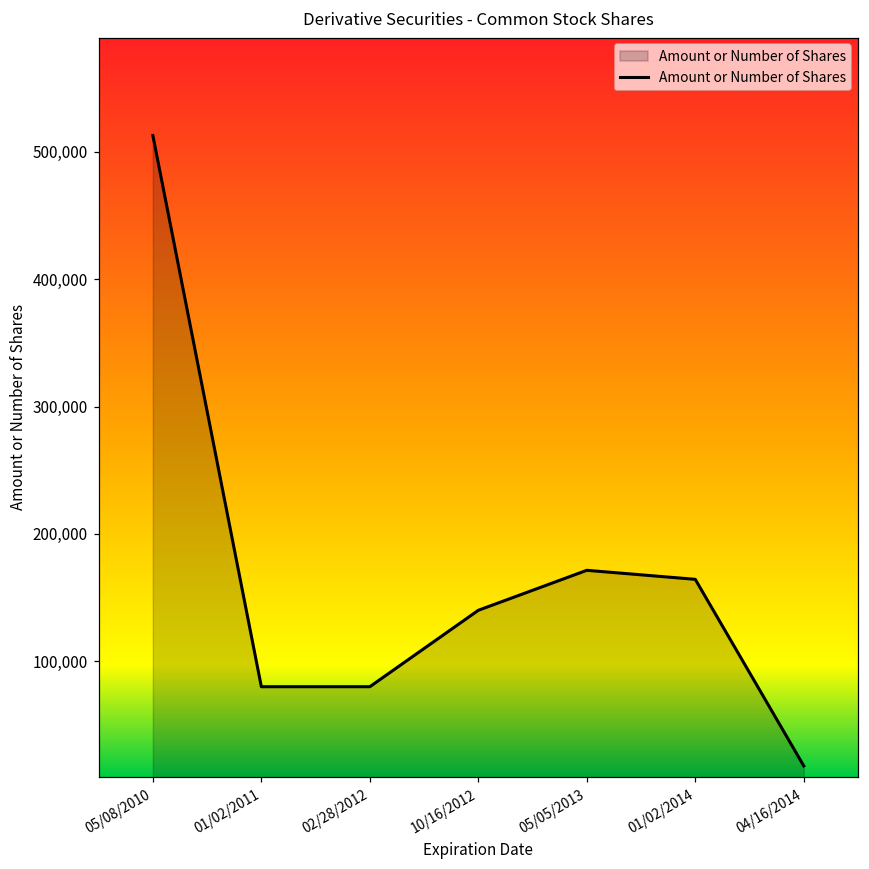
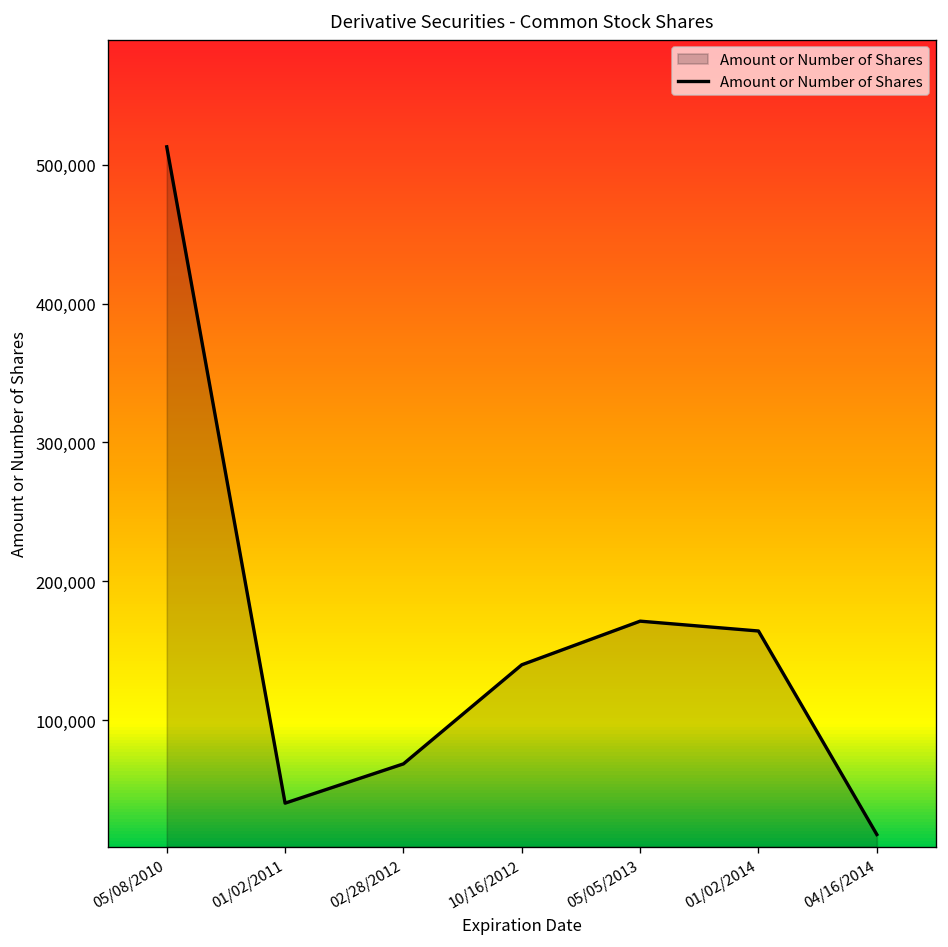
  {
    "05/08/2010": "513,000",
-   "01/02/2011": "80,000",
-   "02/28/2012": "80,000",
+   "01/02/2011": "40,000",
+   "02/28/2012": "69,000",
    "10/16/2012": "140,000",
    "05/05/2013": "171,000",
    "01/02/2014": "164,000",
    "04/16/2014": "18,000"
  }
